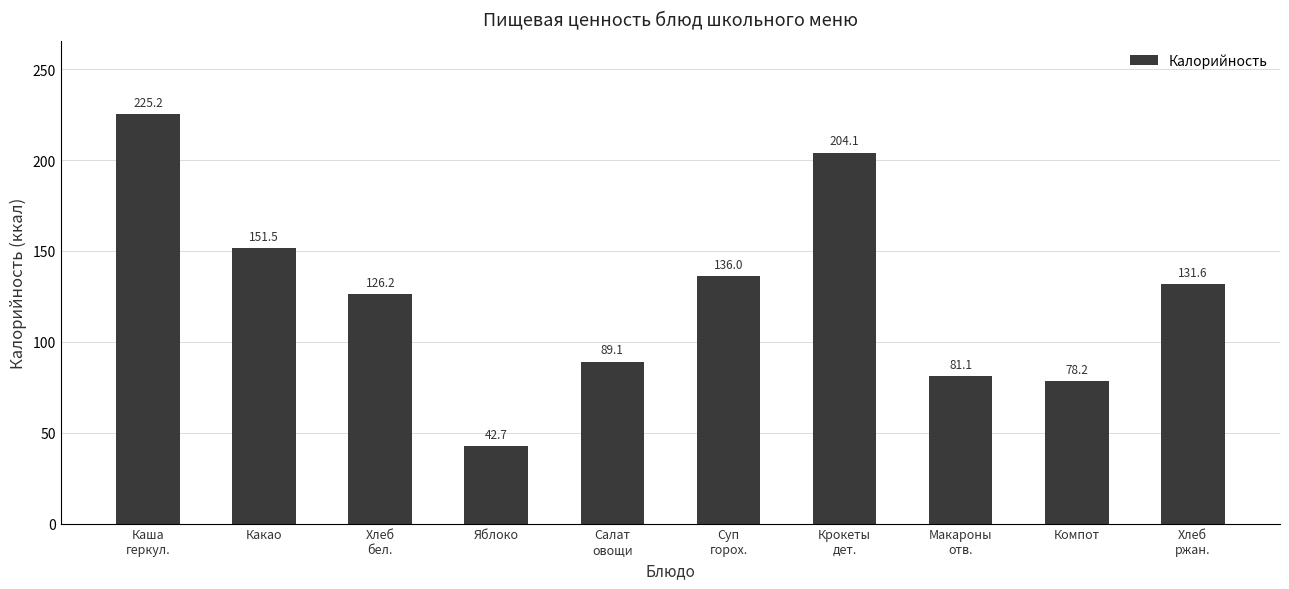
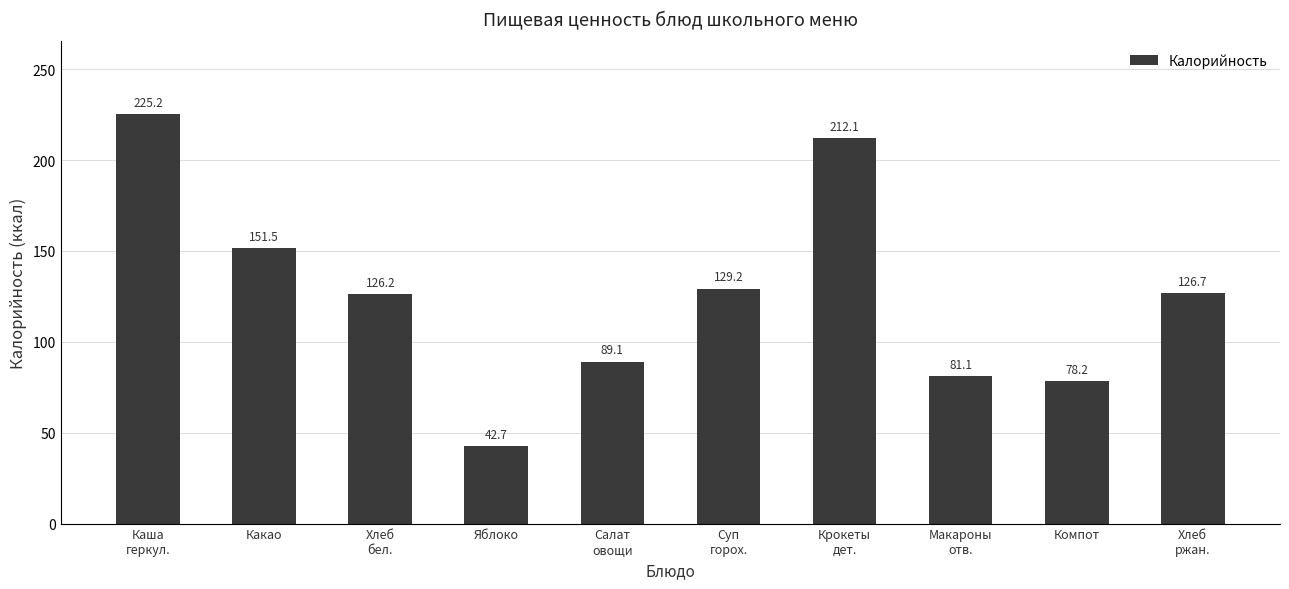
  {
    "Каша геркул.": 225.2,
    "Какао": 151.5,
    "Хлеб бел.": 126.2,
    "Яблоко": 42.7,
    "Салат овощи": 89.1,
-   "Суп горох.": 136.0,
-   "Крокеты дет.": 204.1,
+   "Суп горох.": 129.2,
+   "Крокеты дет.": 212.1,
    "Макароны отв.": 81.1,
    "Компот": 78.2,
-   "Хлеб ржан.": 131.6
+   "Хлеб ржан.": 126.7
  }
